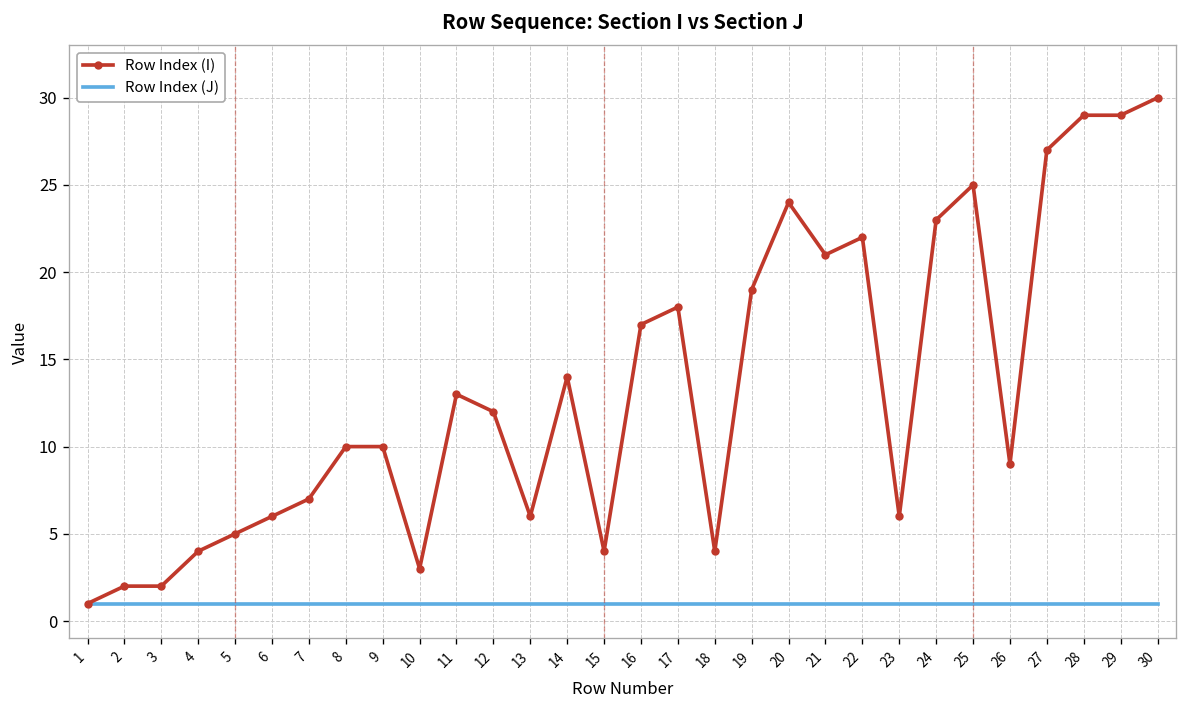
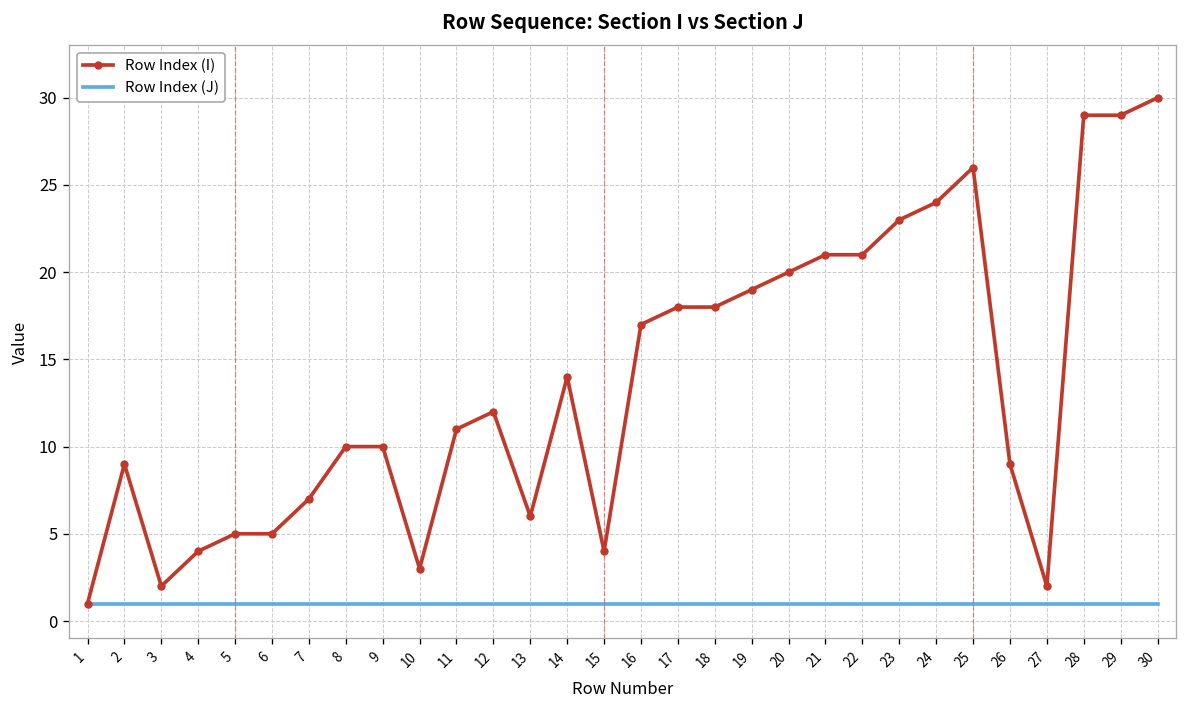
  {
    "Row Index (I)": {
-     "2": 2,
+     "2": 9,
      "3": 2,
      "4": 4,
      "5": 5,
-     "6": 6,
+     "6": 5,
      "7": 7,
      "8": 10,
      "9": 10,
      "10": 3,
-     "11": 13,
+     "11": 11,
      "12": 12,
      "13": 6,
      "14": 14,
      "15": 4,
      "16": 17,
      "17": 18,
-     "18": 4,
+     "18": 18,
      "19": 19,
-     "20": 24,
+     "20": 20,
      "21": 21,
-     "22": 22,
-     "23": 6,
-     "24": 23,
-     "25": 25,
+     "22": 21,
+     "23": 23,
+     "24": 24,
+     "25": 26,
      "26": 9,
-     "27": 27,
+     "27": 2,
      "28": 29,
      "29": 29,
      "30": 30
    },
    "Row Index (J)": {
      "2": 1,
      "3": 1,
      "4": 1,
      "5": 1,
      "6": 1,
      "7": 1,
      "8": 1,
      "9": 1,
      "10": 1,
      "11": 1,
      "12": 1,
      "13": 1,
      "14": 1,
      "15": 1,
      "16": 1,
      "17": 1,
      "18": 1,
      "19": 1,
      "20": 1,
      "21": 1,
      "22": 1,
      "23": 1,
      "24": 1,
      "25": 1,
      "26": 1,
      "27": 1,
      "28": 1,
      "29": 1,
      "30": 1
    }
  }
